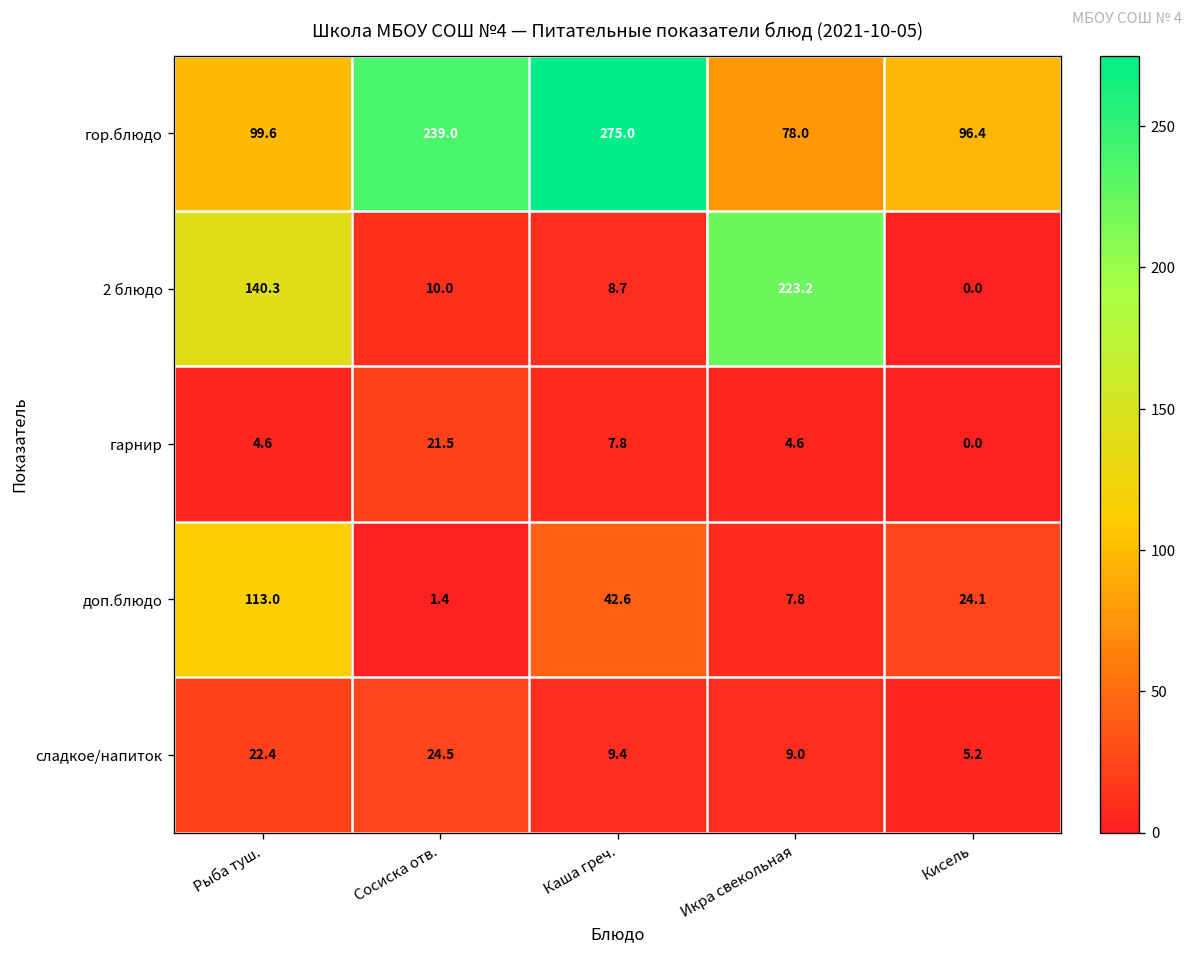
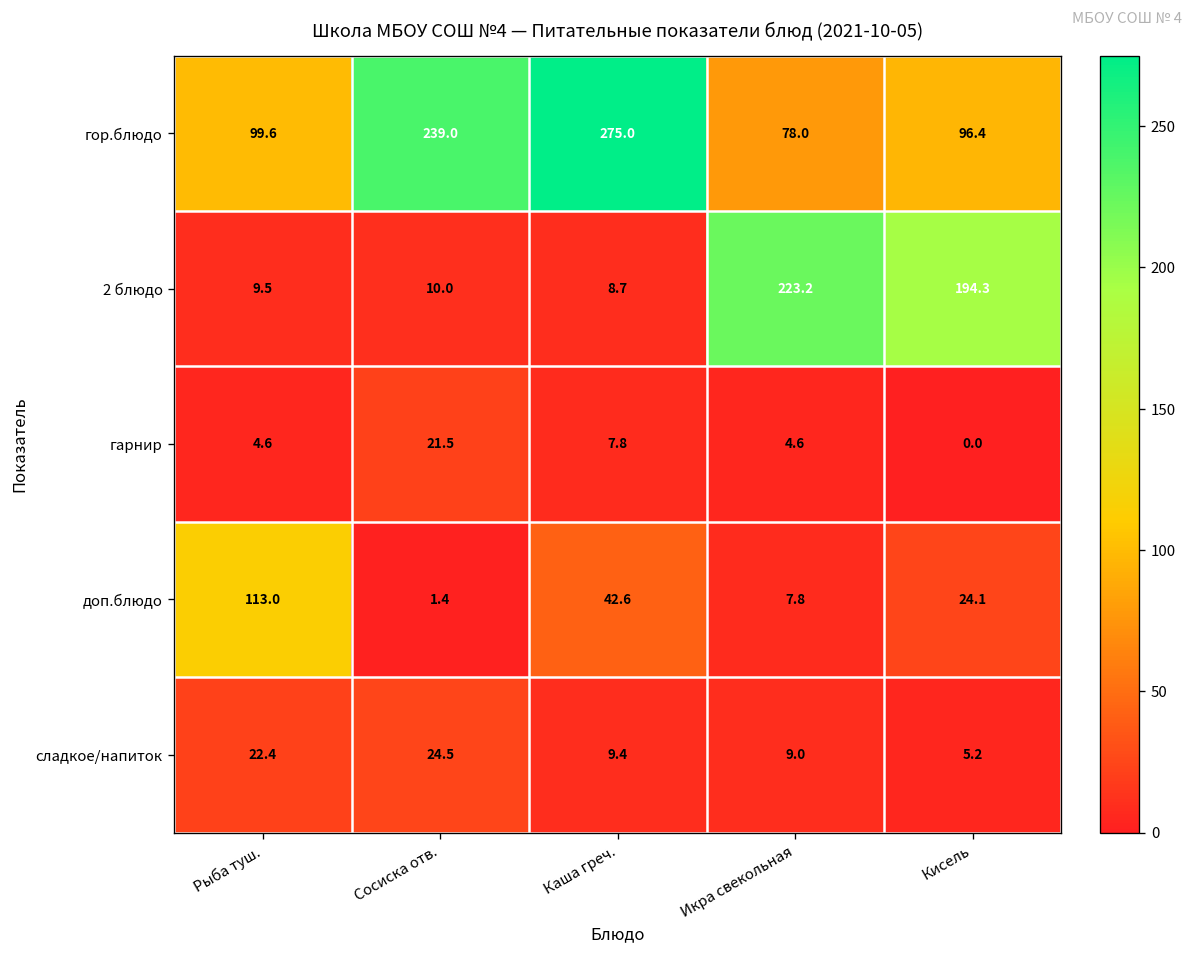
  {
    "гор.блюдо": {
      "Рыба туш.": 99.6,
      "Сосиска отв.": 239.0,
      "Каша греч.": 275.0,
      "Икра свекольная": 78.0,
      "Кисель": 96.4
    },
    "2 блюдо": {
-     "Рыба туш.": 140.3,
+     "Рыба туш.": 9.5,
      "Сосиска отв.": 10.0,
      "Каша греч.": 8.7,
      "Икра свекольная": 223.2,
-     "Кисель": 0.0
+     "Кисель": 194.3
    },
    "гарнир": {
      "Рыба туш.": 4.6,
      "Сосиска отв.": 21.5,
      "Каша греч.": 7.8,
      "Икра свекольная": 4.6,
      "Кисель": 0.0
    },
    "доп.блюдо": {
      "Рыба туш.": 113.0,
      "Сосиска отв.": 1.4,
      "Каша греч.": 42.6,
      "Икра свекольная": 7.8,
      "Кисель": 24.1
    },
    "сладкое/напиток": {
      "Рыба туш.": 22.4,
      "Сосиска отв.": 24.5,
      "Каша греч.": 9.4,
      "Икра свекольная": 9.0,
      "Кисель": 5.2
    }
  }
